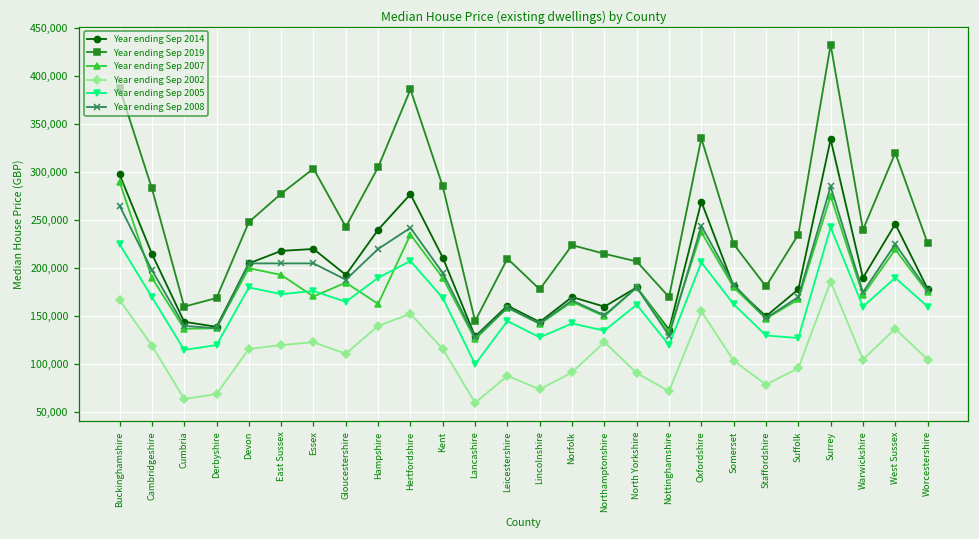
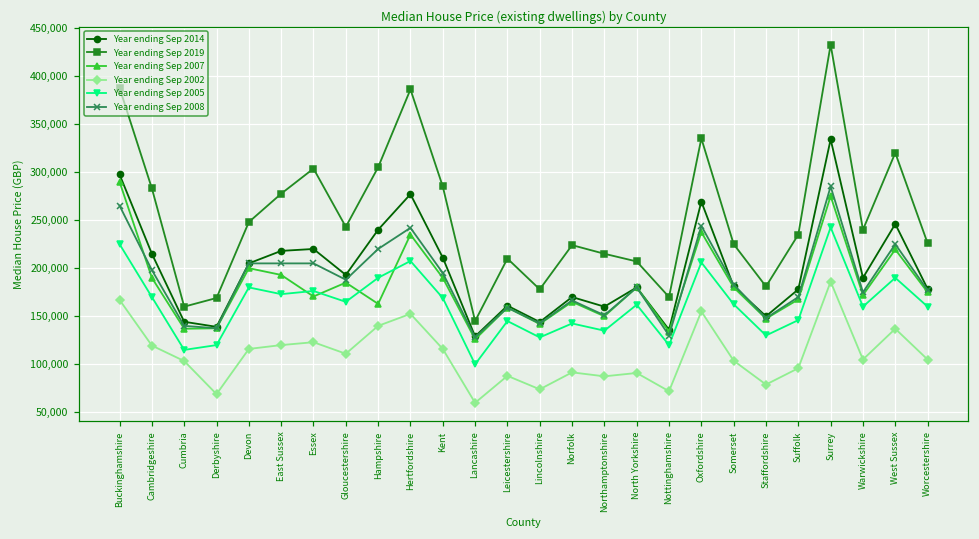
  {
    "Year ending Sep 2014": {
      "Buckinghamshire": "300,000",
      "Cambridgeshire": "220,000",
      "Cumbria": "140,000",
      "East Sussex": "220,000",
      "Essex": "220,000",
      "Gloucestershire": "190,000",
      "Hampshire": "240,000",
      "Hertfordshire": "280,000",
      "Kent": "210,000",
      "Norfolk": "170,000",
      "Northamptonshire": "160,000",
      "Oxfordshire": "270,000",
      "Suffolk": "180,000",
      "Surrey": "330,000",
      "Warwickshire": "190,000",
      "West Sussex": "250,000"
    },
    "Year ending Sep 2007": {
      "Buckinghamshire": "290,000",
      "Cambridgeshire": "190,000",
      "Cumbria": "140,000",
      "Devon": "200,000",
      "East Sussex": "190,000",
      "Essex": "170,000",
      "Gloucestershire": "190,000",
      "Hampshire": "160,000",
      "Hertfordshire": "240,000",
      "Kent": "190,000",
      "Oxfordshire": "240,000",
      "Surrey": "280,000",
      "Warwickshire": "170,000",
      "West Sussex": "220,000"
    },
    "Year ending Sep 2002": {
      "Buckinghamshire": "170,000",
      "Cambridgeshire": "120,000",
-     "Cumbria": "60,000",
+     "Cumbria": "100,000",
      "Derbyshire": "70,000",
      "Devon": "120,000",
      "East Sussex": "120,000",
      "Essex": "120,000",
      "Gloucestershire": "110,000",
      "Hampshire": "140,000",
      "Hertfordshire": "150,000",
      "Kent": "120,000",
      "Lancashire": "60,000",
      "Leicestershire": "90,000",
      "Lincolnshire": "70,000",
      "Norfolk": "90,000",
-     "Northamptonshire": "120,000",
+     "Northamptonshire": "90,000",
      "North Yorkshire": "90,000",
      "Nottinghamshire": "70,000",
      "Oxfordshire": "160,000",
      "Somerset": "100,000",
      "Staffordshire": "80,000",
      "Suffolk": "100,000",
      "Surrey": "190,000",
      "Warwickshire": "110,000",
      "West Sussex": "140,000",
      "Worcestershire": "110,000"
    },
    "Year ending Sep 2005": {
      "Buckinghamshire": "230,000",
      "Cambridgeshire": "170,000",
      "Cumbria": "120,000",
      "Derbyshire": "120,000",
      "Devon": "180,000",
      "East Sussex": "170,000",
      "Essex": "180,000",
      "Gloucestershire": "170,000",
      "Hampshire": "190,000",
      "Hertfordshire": "210,000",
      "Kent": "170,000",
      "Lancashire": "100,000",
      "Leicestershire": "150,000",
      "Lincolnshire": "130,000",
      "Norfolk": "140,000",
      "Northamptonshire": "130,000",
      "North Yorkshire": "160,000",
      "Nottinghamshire": "120,000",
      "Oxfordshire": "210,000",
      "Somerset": "160,000",
      "Staffordshire": "130,000",
-     "Suffolk": "130,000",
+     "Suffolk": "150,000",
      "Surrey": "240,000",
      "Warwickshire": "160,000",
      "West Sussex": "190,000",
      "Worcestershire": "160,000"
    }
  }
